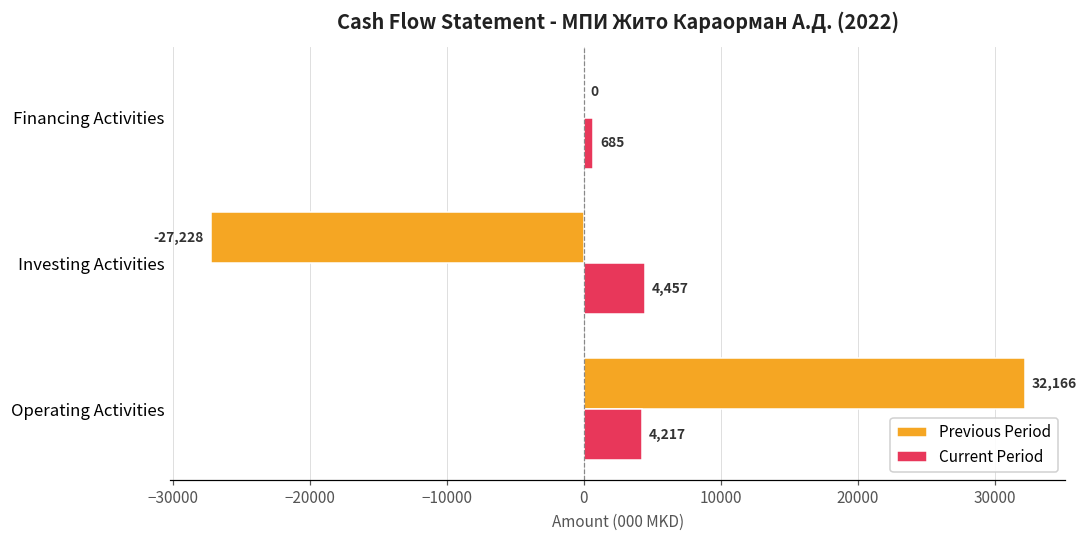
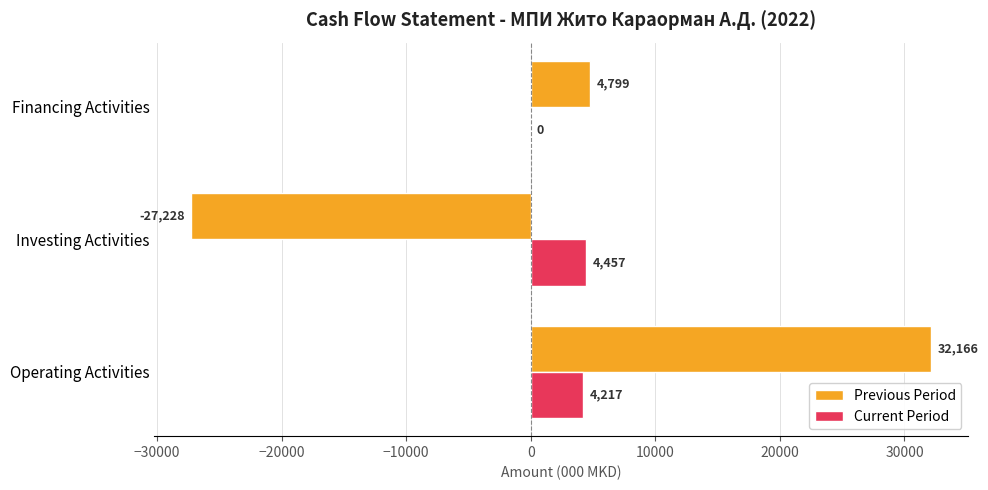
  {
    "Previous Period": {
-     "Financing Activities": "0",
+     "Financing Activities": "4,799",
      "Investing Activities": "-27,228",
      "Operating Activities": "32,166"
    },
    "Current Period": {
-     "Financing Activities": "685",
+     "Financing Activities": "0",
      "Investing Activities": "4,457",
      "Operating Activities": "4,217"
    }
  }
